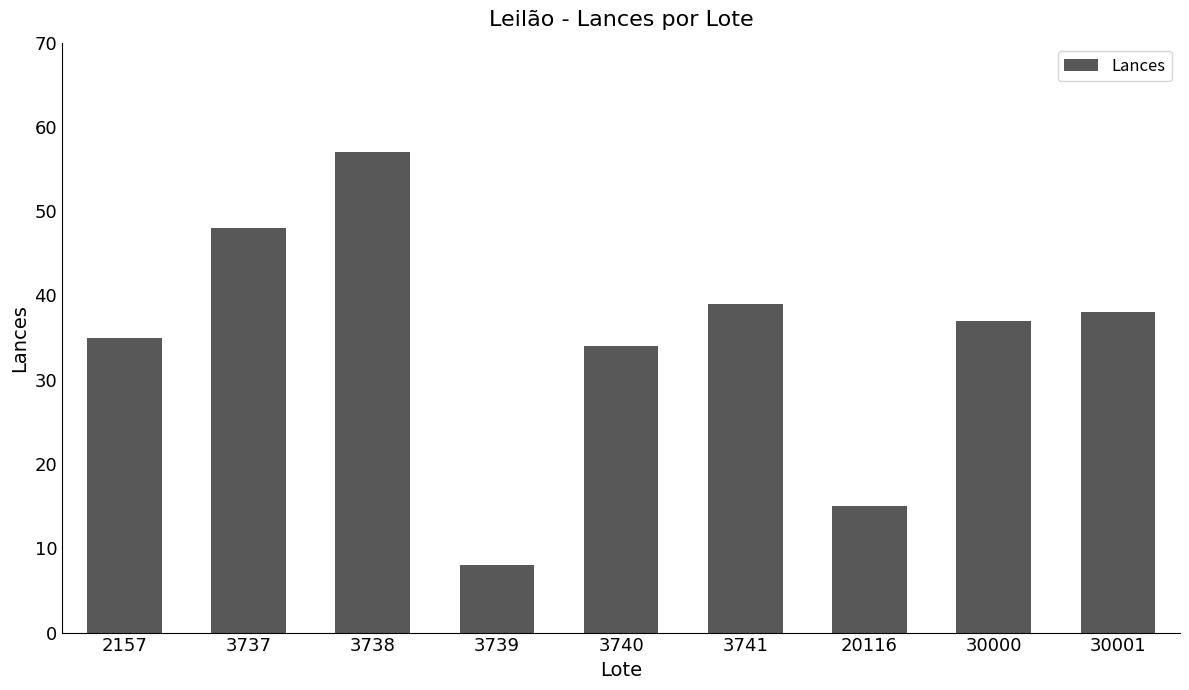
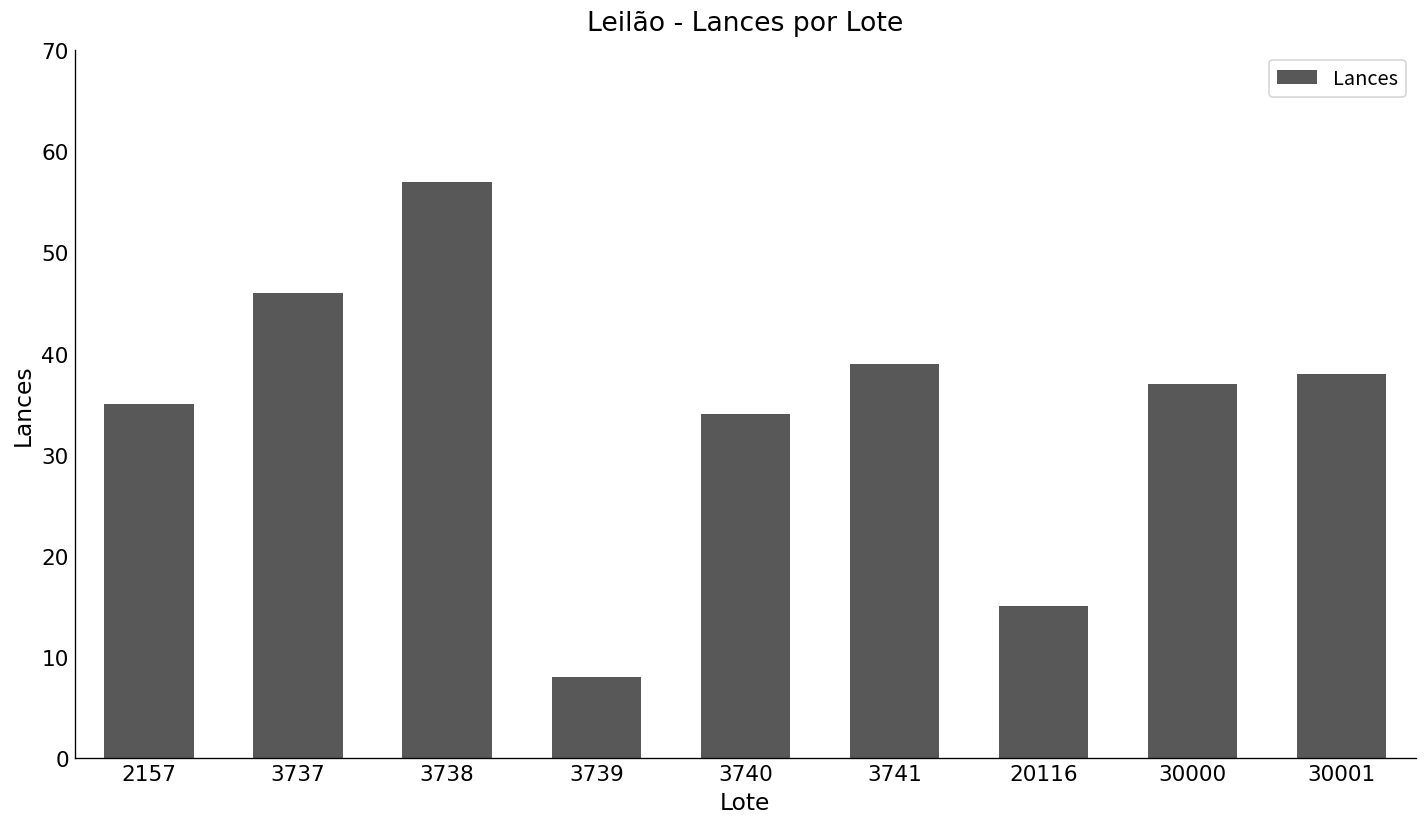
  {
    "2157": 35,
-   "3737": 48,
+   "3737": 46,
    "3738": 57,
    "3739": 8,
    "3740": 34,
    "3741": 39,
    "20116": 15,
    "30000": 37,
    "30001": 38
  }
